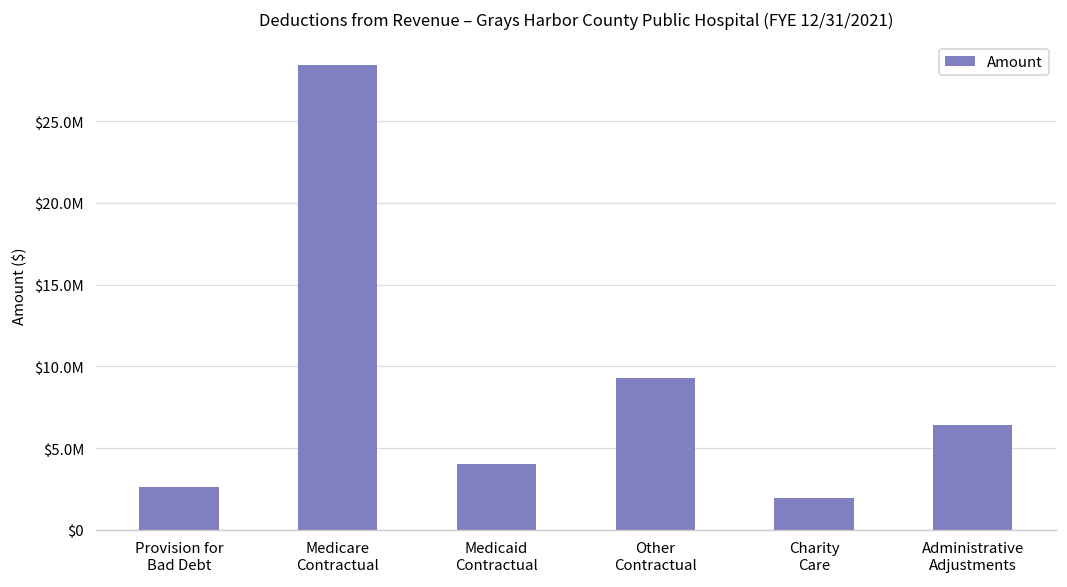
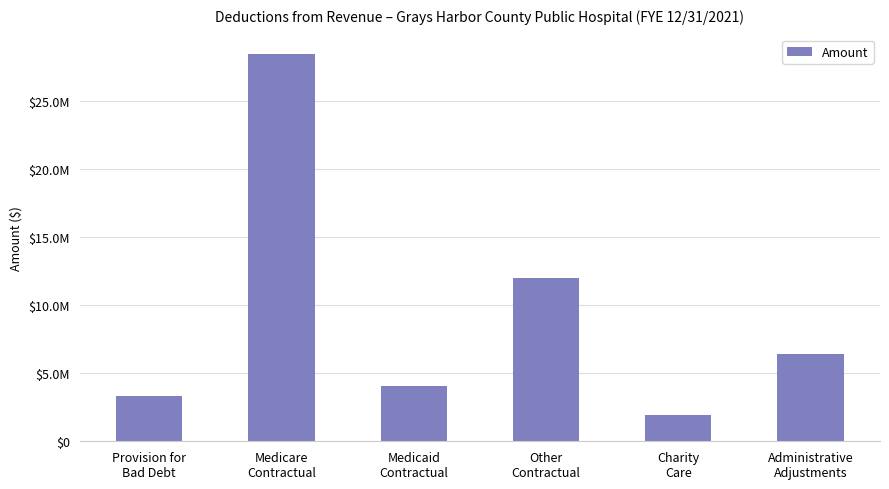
  {
-   "Provision for Bad Debt": "$2600000",
+   "Provision for Bad Debt": "$3300000",
    "Medicare Contractual": "$28400000",
    "Medicaid Contractual": "$4000000",
-   "Other Contractual": "$9300000",
+   "Other Contractual": "$12000000",
    "Charity Care": "$2000000",
    "Administrative Adjustments": "$6400000"
  }
